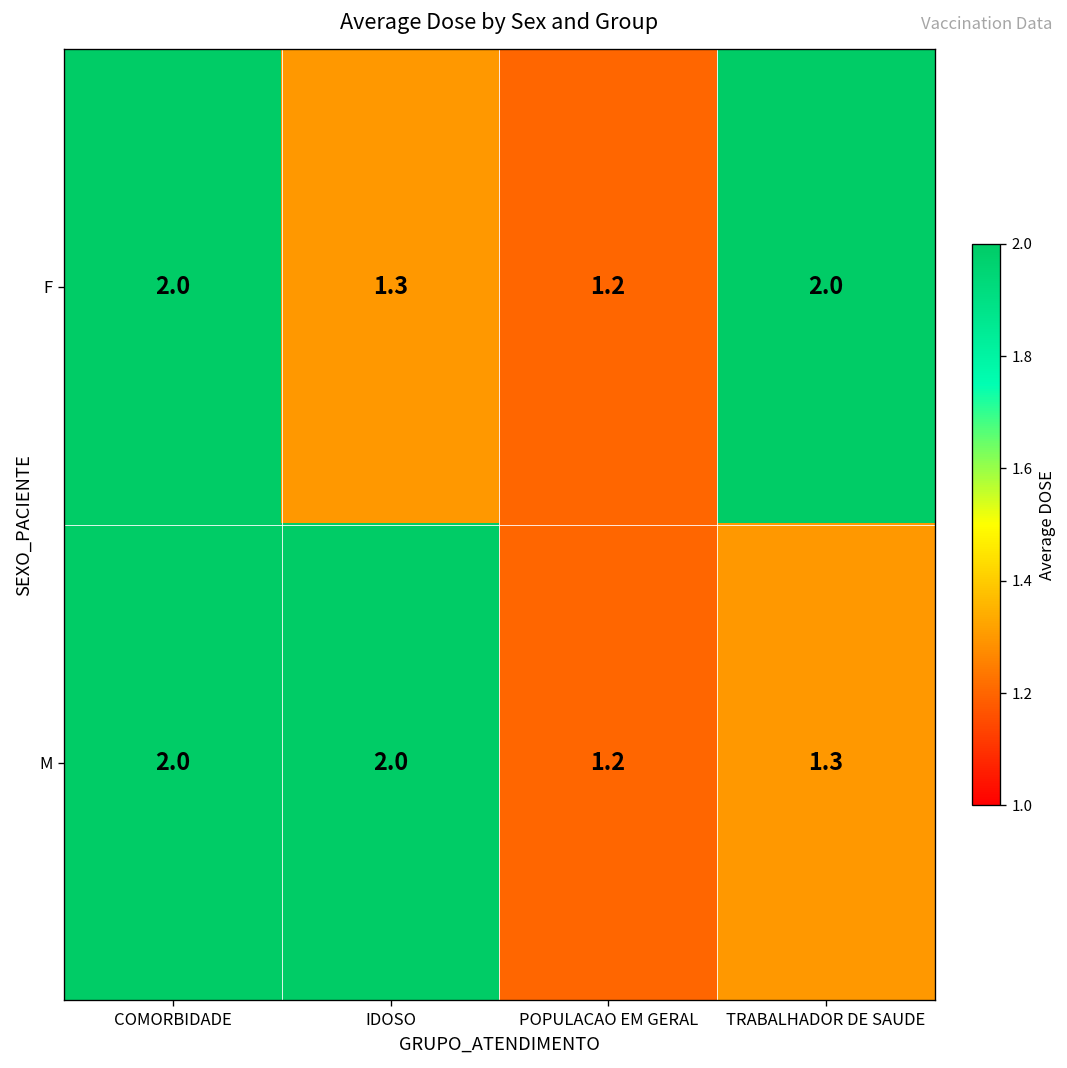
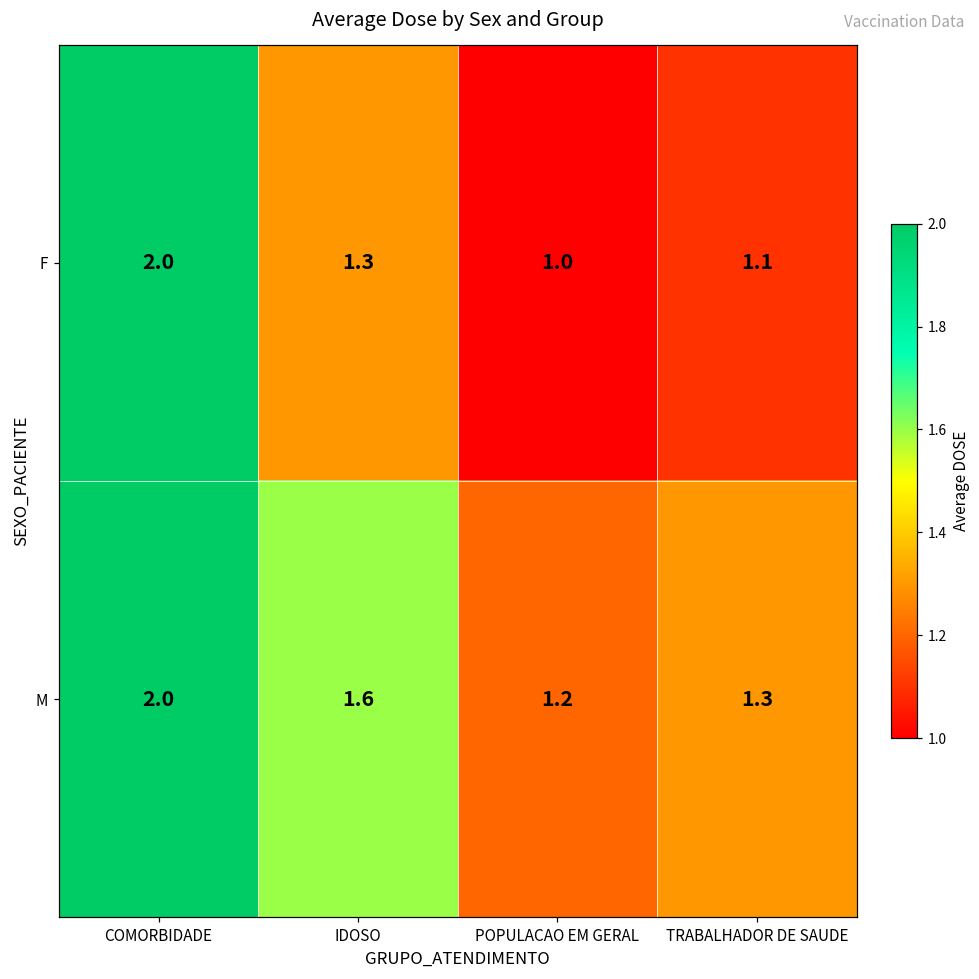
  {
    "F": {
      "COMORBIDADE": 2.0,
      "IDOSO": 1.3,
-     "POPULACAO EM GERAL": 1.2,
-     "TRABALHADOR DE SAUDE": 2.0
+     "POPULACAO EM GERAL": 1.0,
+     "TRABALHADOR DE SAUDE": 1.1
    },
    "M": {
      "COMORBIDADE": 2.0,
-     "IDOSO": 2.0,
+     "IDOSO": 1.6,
      "POPULACAO EM GERAL": 1.2,
      "TRABALHADOR DE SAUDE": 1.3
    }
  }
